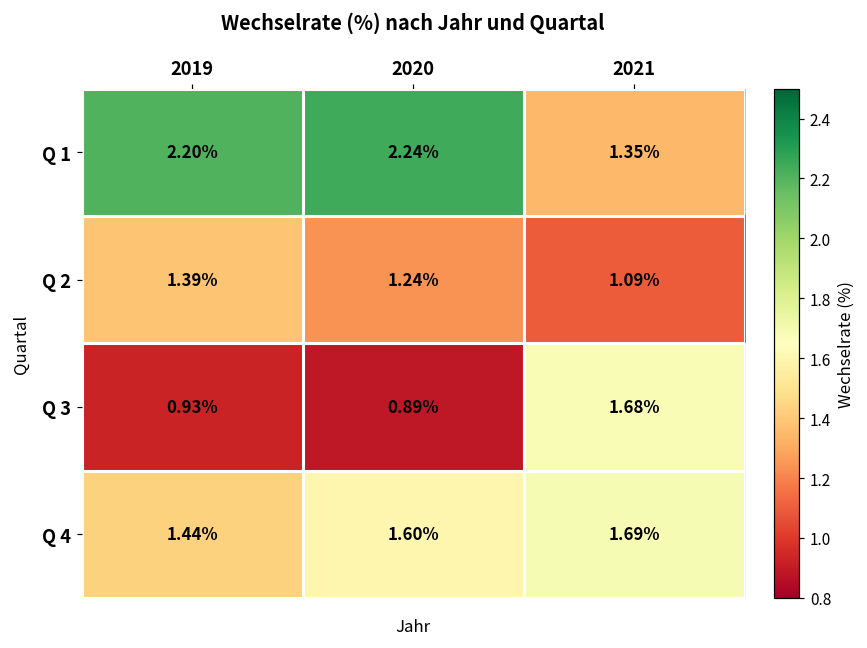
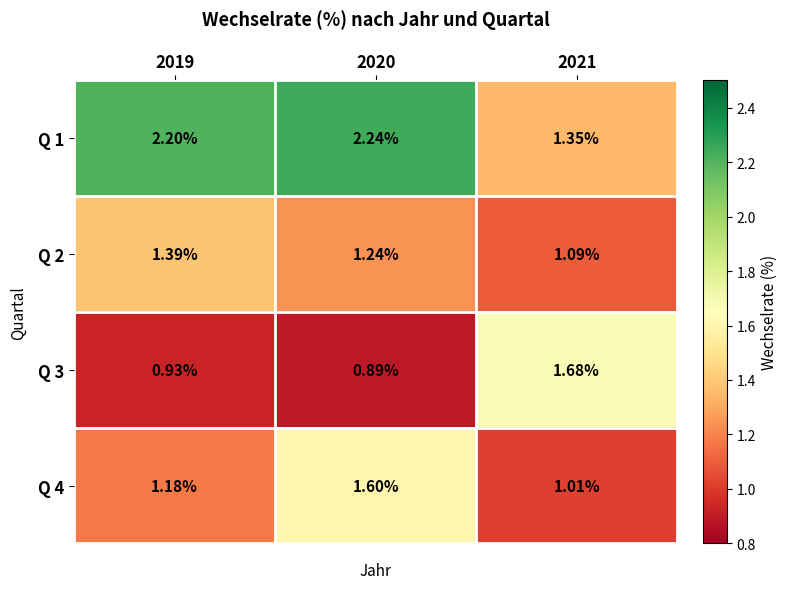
  {
    "Q 1": {
      "2019": "2.20%",
      "2020": "2.24%",
      "2021": "1.35%"
    },
    "Q 2": {
      "2019": "1.39%",
      "2020": "1.24%",
      "2021": "1.09%"
    },
    "Q 3": {
      "2019": "0.93%",
      "2020": "0.89%",
      "2021": "1.68%"
    },
    "Q 4": {
-     "2019": "1.44%",
+     "2019": "1.18%",
      "2020": "1.60%",
-     "2021": "1.69%"
+     "2021": "1.01%"
    }
  }
